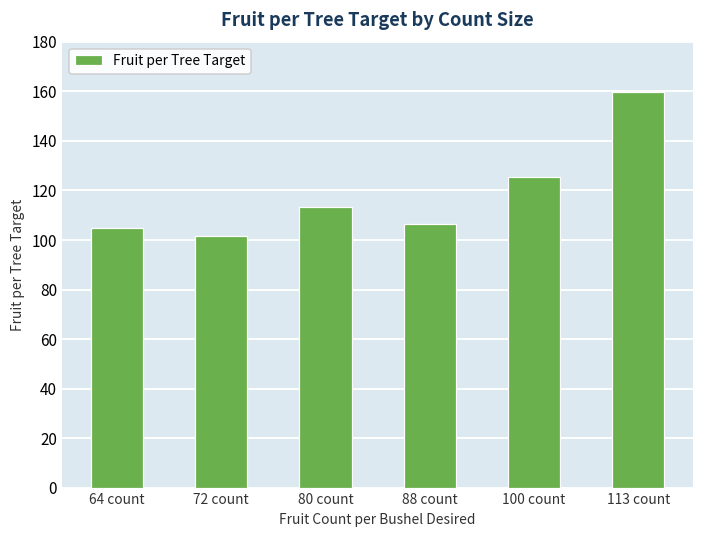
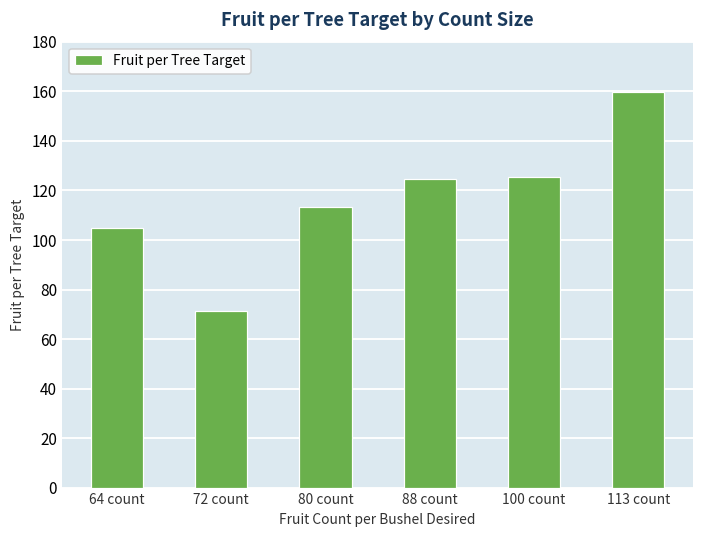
  {
    "64 count": 105,
-   "72 count": 102,
+   "72 count": 72,
    "80 count": 113,
-   "88 count": 106,
+   "88 count": 124,
    "100 count": 125,
    "113 count": 160
  }
